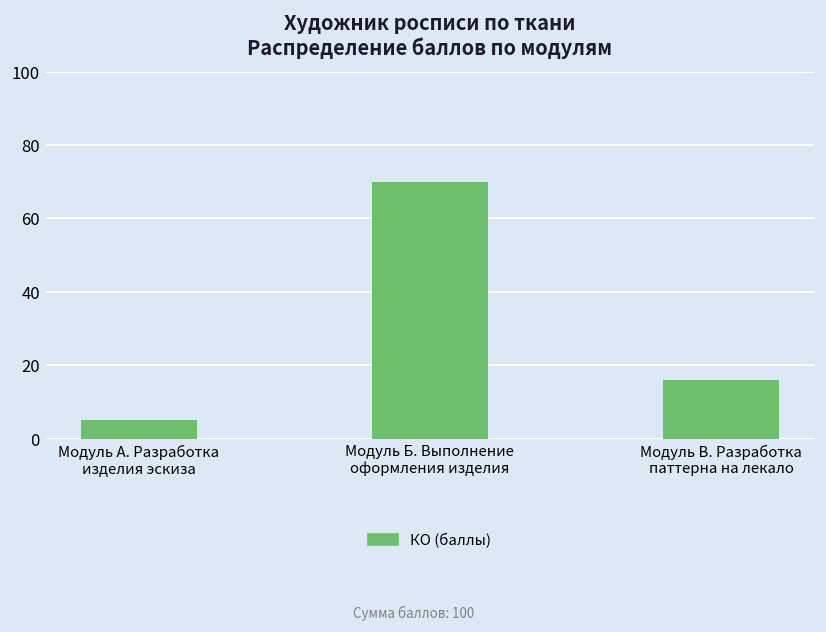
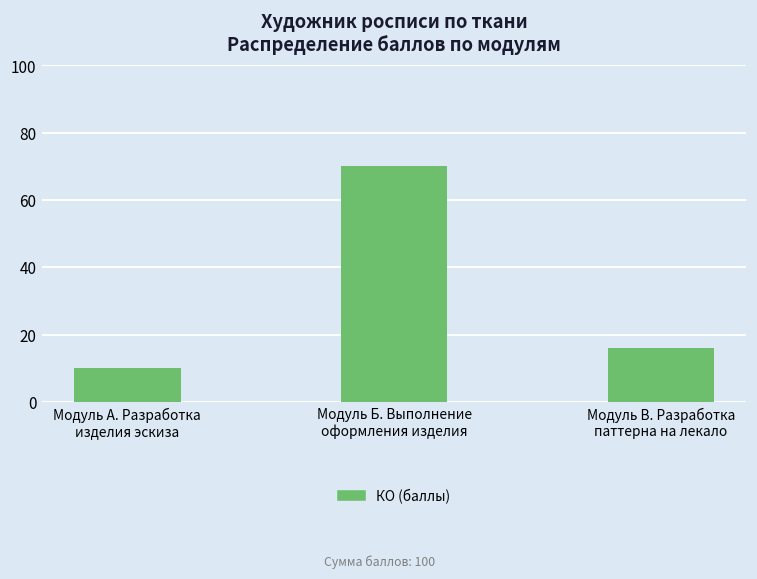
  {
-   "Модуль А. Разработка изделия эскиза": 5,
+   "Модуль А. Разработка изделия эскиза": 10,
    "Модуль Б. Выполнение оформления изделия": 70,
    "Модуль В. Разработка паттерна на лекало": 16
  }
